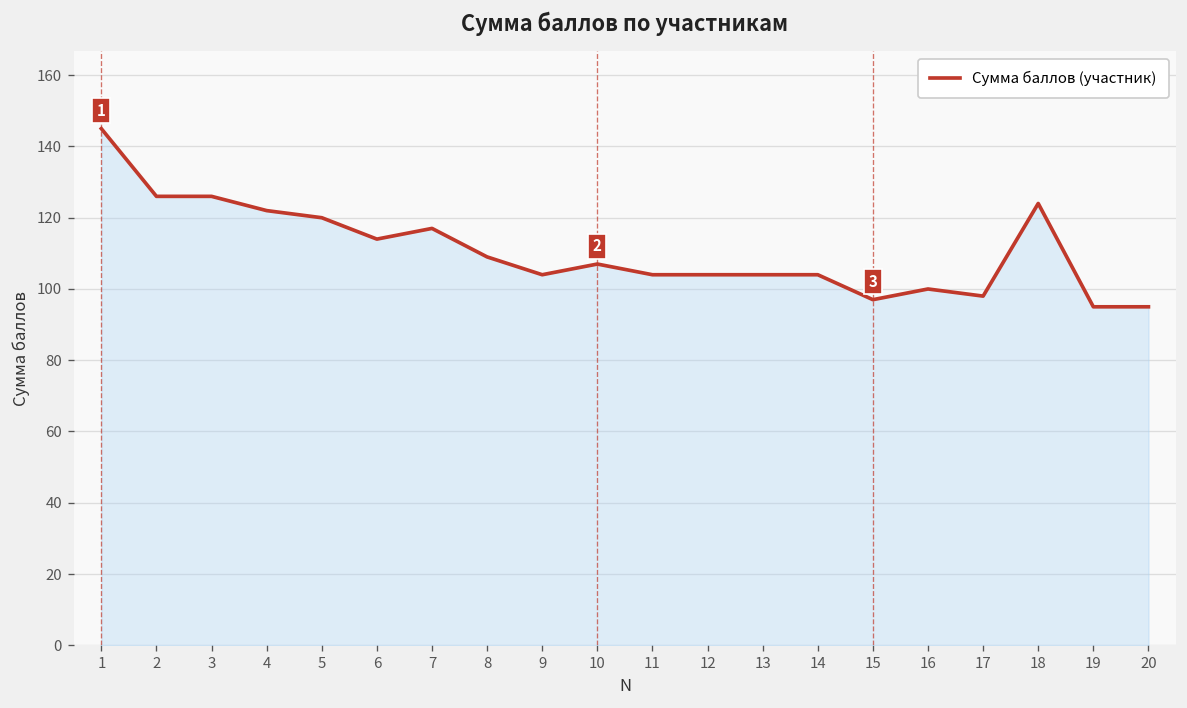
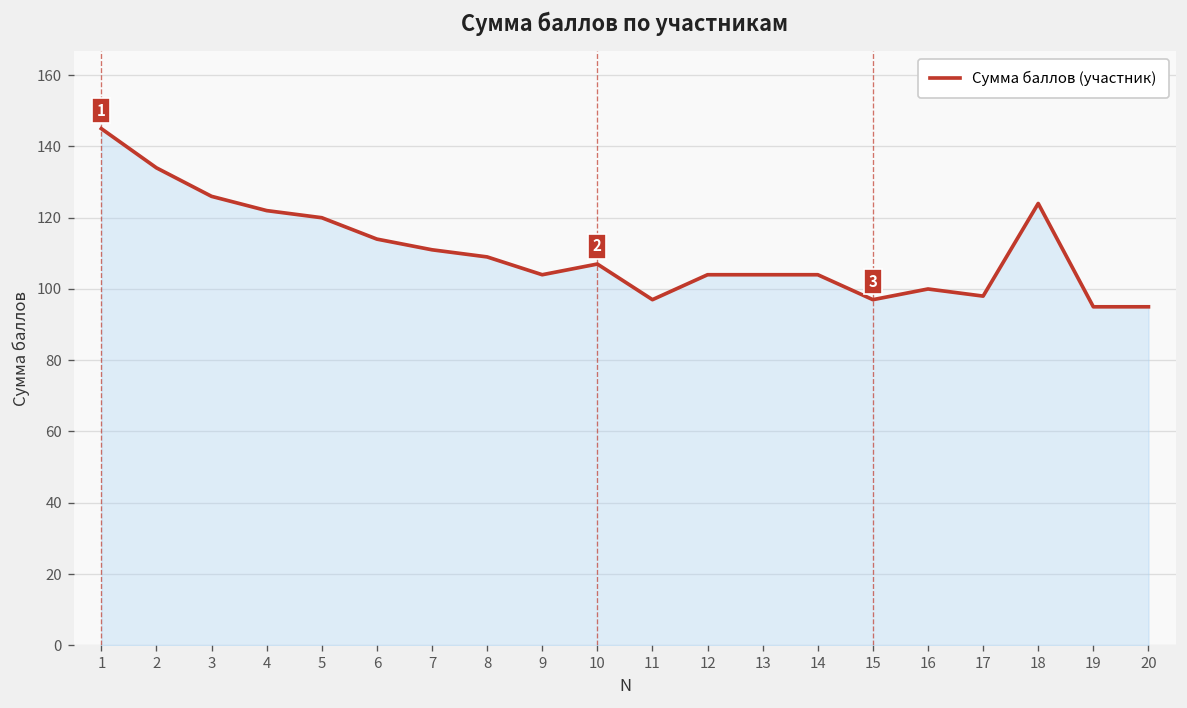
  {
-   "2": 126,
+   "2": 134,
    "3": 126,
    "4": 122,
    "5": 120,
    "6": 114,
-   "7": 117,
+   "7": 111,
    "8": 109,
    "9": 104,
-   "11": 104,
+   "11": 97,
    "12": 104,
    "13": 104,
    "14": 104,
    "16": 100,
    "17": 98,
    "18": 124,
    "19": 95,
    "20": 95
  }
